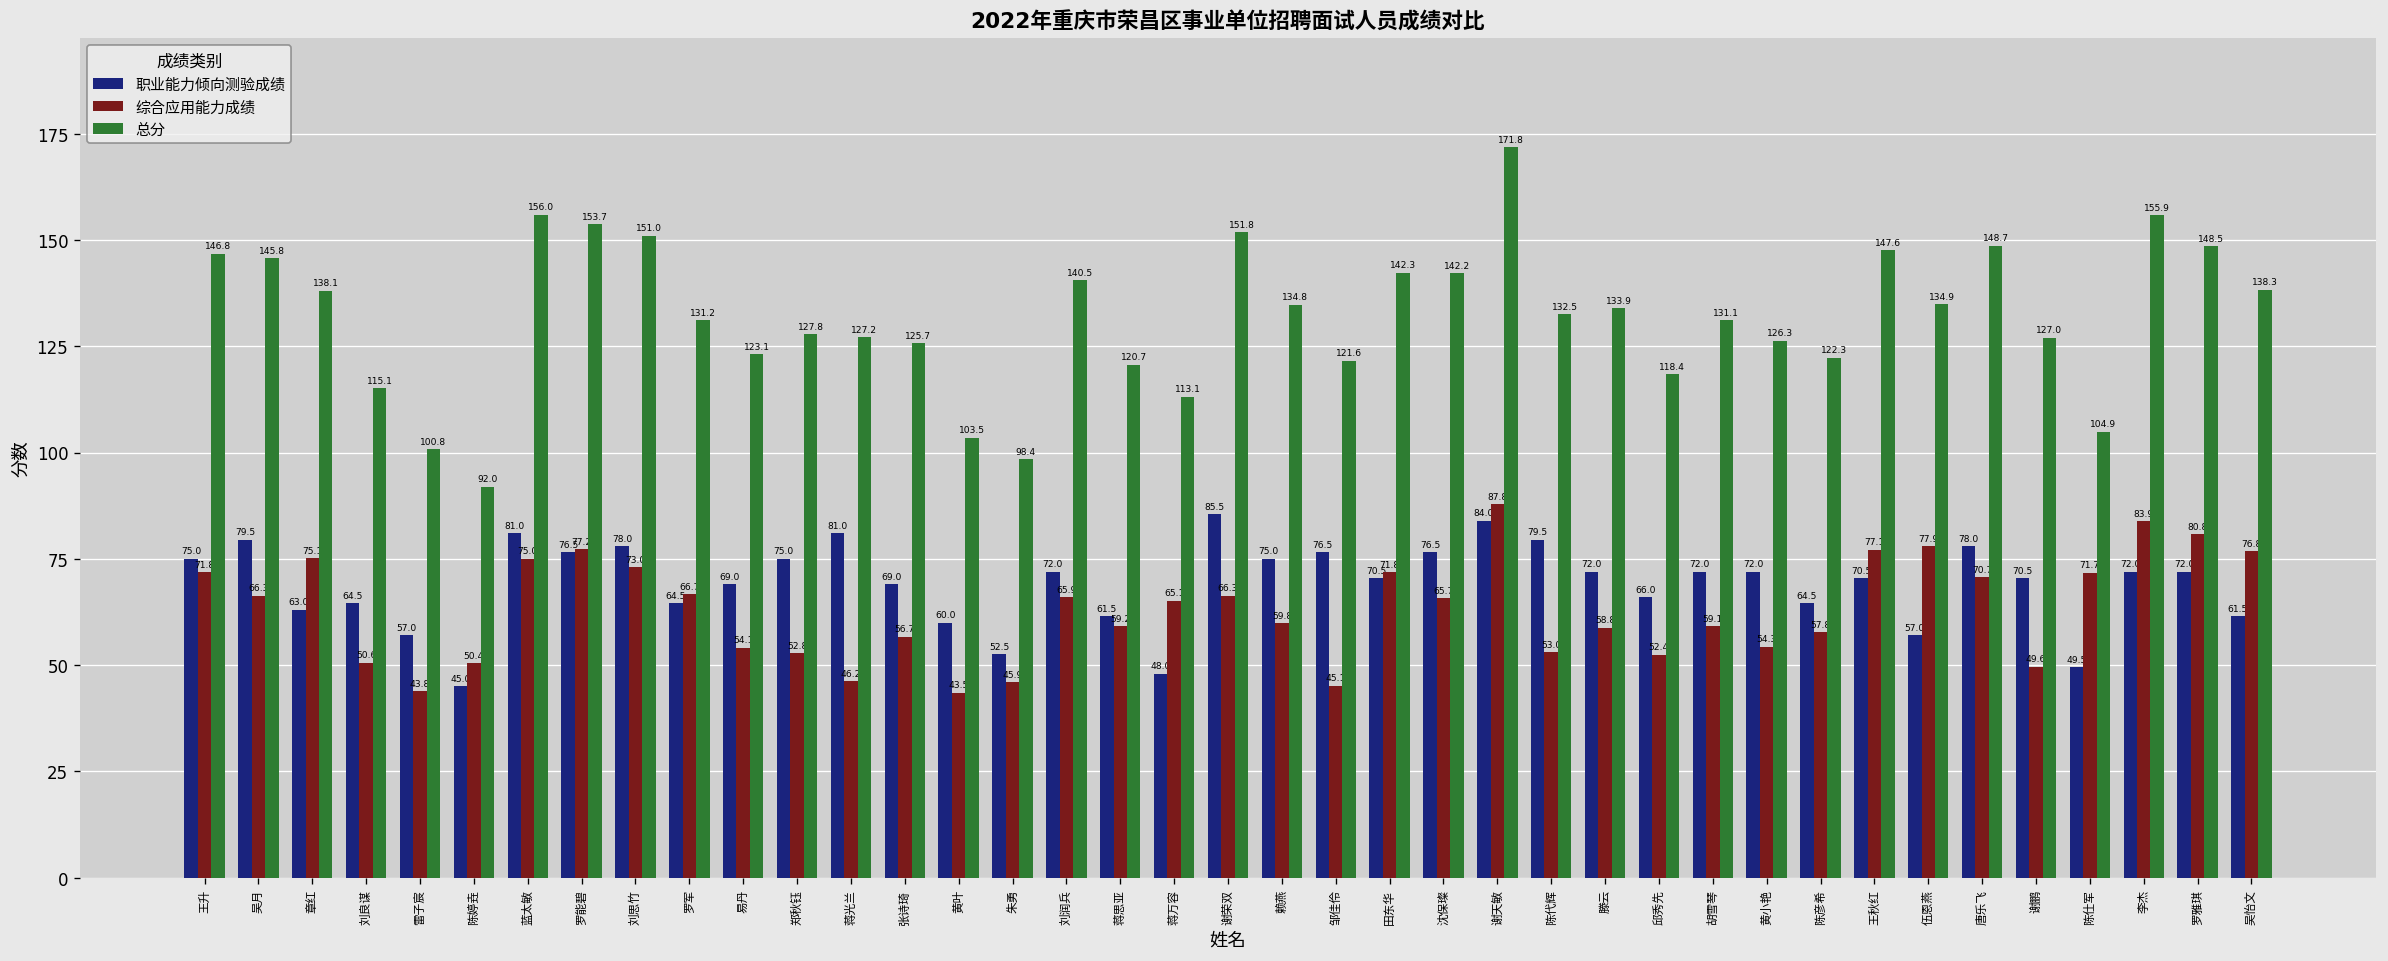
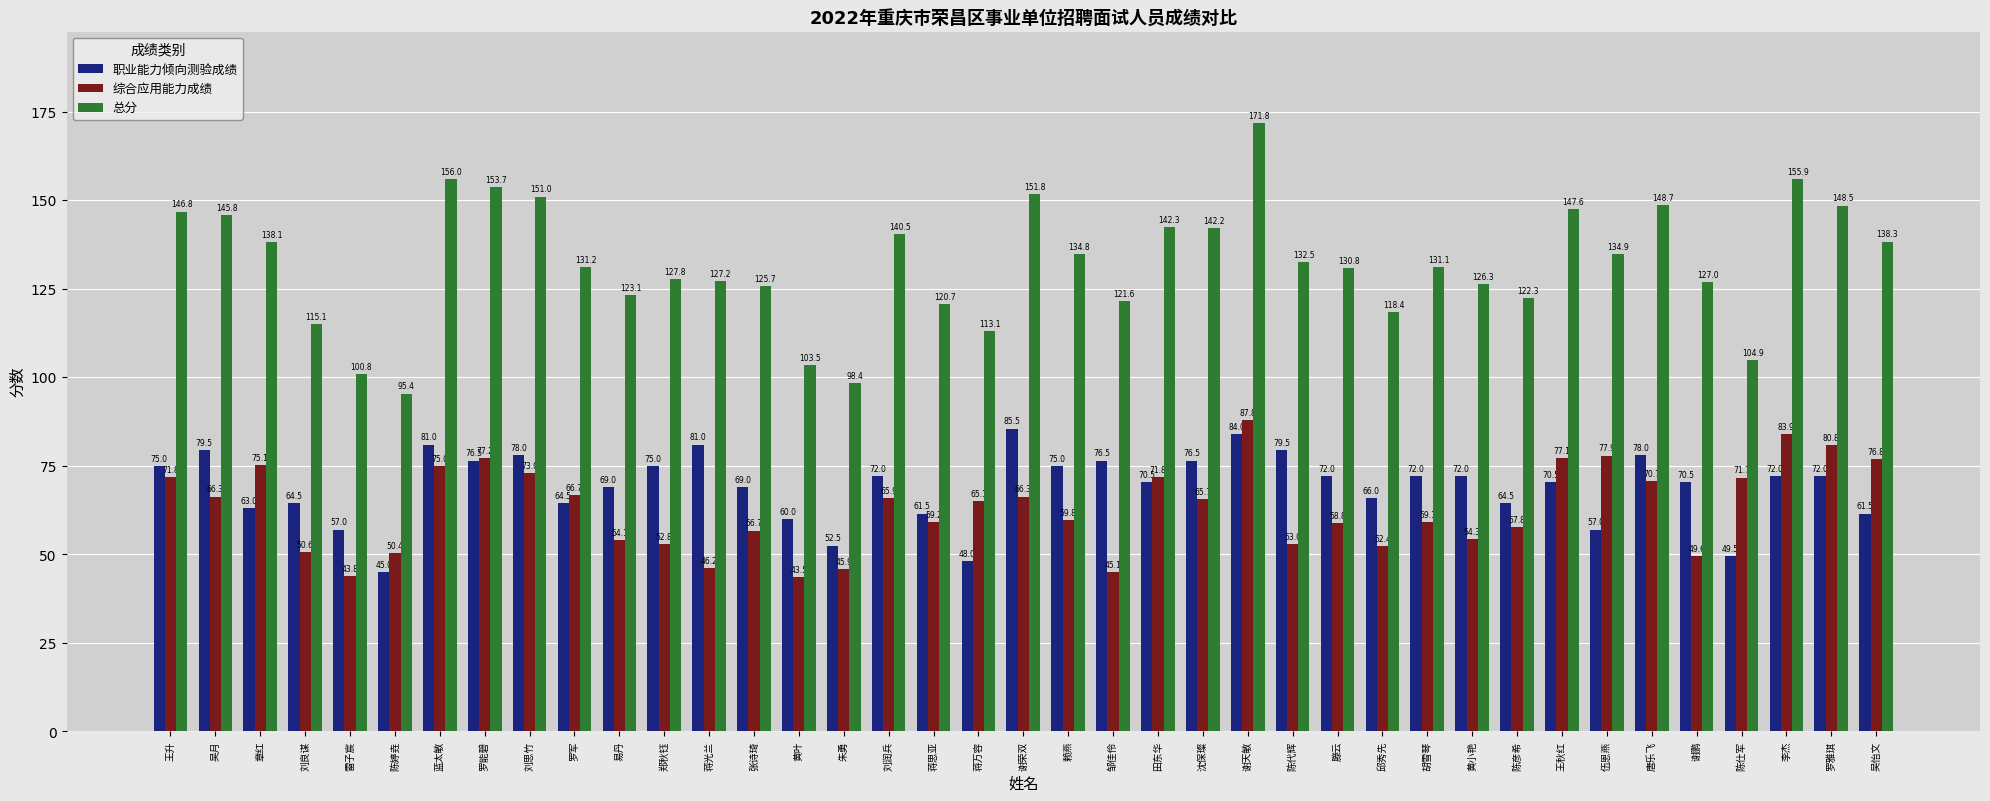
  {
    "职业能力倾向测验成绩": {
      "王升": 75.0,
      "吴月": 79.5,
      "章红": 63.0,
      "刘良谋": 64.5,
      "雷子宸": 57.0,
      "陈婷垚": 45.0,
      "蓝太敏": 81.0,
      "刘思竹": 78.0,
      "罗军": 64.5,
      "易丹": 69.0,
      "郑秋钰": 75.0,
      "蒋光兰": 81.0,
      "张诗琦": 69.0,
      "黄叶": 60.0,
      "朱勇": 52.5,
      "刘润兵": 72.0,
      "蒋思亚": 61.5,
      "蒋万容": 48.0,
      "谢荣双": 85.5,
      "赖燕": 75.0,
      "邹佳伶": 76.5,
      "沈保璨": 76.5,
      "谢天敏": 84.0,
      "陈代辉": 79.5,
      "滕云": 72.0,
      "邱秀先": 66.0,
      "胡雪琴": 72.0,
      "黄小艳": 72.0,
      "陈彦希": 64.5,
      "王秋红": 70.5,
      "伍恩燕": 57.0,
      "唐乐飞": 78.0,
      "谢鹏": 70.5,
      "陈仕军": 49.5,
      "李杰": 72.0,
      "罗雅琪": 72.0,
      "吴怡文": 61.5
    },
    "综合应用能力成绩": {
      "王升": 71.8,
      "吴月": 66.3,
      "章红": 75.1,
      "刘良谋": 50.6,
      "雷子宸": 43.8,
      "陈婷垚": 50.4,
      "蓝太敏": 75.0,
      "刘思竹": 73.0,
      "罗军": 66.7,
      "易丹": 54.1,
      "郑秋钰": 52.8,
      "蒋光兰": 46.2,
      "张诗琦": 56.7,
      "黄叶": 43.5,
      "朱勇": 45.9,
      "刘润兵": 65.9,
      "蒋思亚": 59.2,
      "蒋万容": 65.1,
      "谢荣双": 66.3,
      "赖燕": 59.8,
      "邹佳伶": 45.1,
      "沈保璨": 65.7,
      "谢天敏": 87.8,
      "陈代辉": 53.0,
      "滕云": 58.8,
      "邱秀先": 52.4,
      "胡雪琴": 59.1,
      "黄小艳": 54.3,
      "陈彦希": 57.8,
      "王秋红": 77.1,
      "伍恩燕": 77.9,
      "唐乐飞": 70.7,
      "谢鹏": 49.6,
      "陈仕军": 71.7,
      "李杰": 83.9,
      "罗雅琪": 80.8,
      "吴怡文": 76.8
    },
    "总分": {
      "王升": 146.8,
      "吴月": 145.8,
      "章红": 138.1,
      "刘良谋": 115.1,
      "雷子宸": 100.8,
-     "陈婷垚": 92.0,
+     "陈婷垚": 95.4,
      "蓝太敏": 156.0,
      "罗能碧": 153.7,
      "刘思竹": 151.0,
      "罗军": 131.2,
      "易丹": 123.1,
      "郑秋钰": 127.8,
      "蒋光兰": 127.2,
      "张诗琦": 125.7,
      "黄叶": 103.5,
      "朱勇": 98.4,
      "刘润兵": 140.5,
      "蒋思亚": 120.7,
      "蒋万容": 113.1,
      "谢荣双": 151.8,
      "赖燕": 134.8,
      "邹佳伶": 121.6,
      "田东华": 142.3,
      "沈保璨": 142.2,
      "谢天敏": 171.8,
      "陈代辉": 132.5,
-     "滕云": 133.9,
+     "滕云": 130.8,
      "邱秀先": 118.4,
      "胡雪琴": 131.1,
      "黄小艳": 126.3,
      "陈彦希": 122.3,
      "王秋红": 147.6,
      "伍恩燕": 134.9,
      "唐乐飞": 148.7,
      "谢鹏": 127.0,
      "陈仕军": 104.9,
      "李杰": 155.9,
      "罗雅琪": 148.5,
      "吴怡文": 138.3
    }
  }
